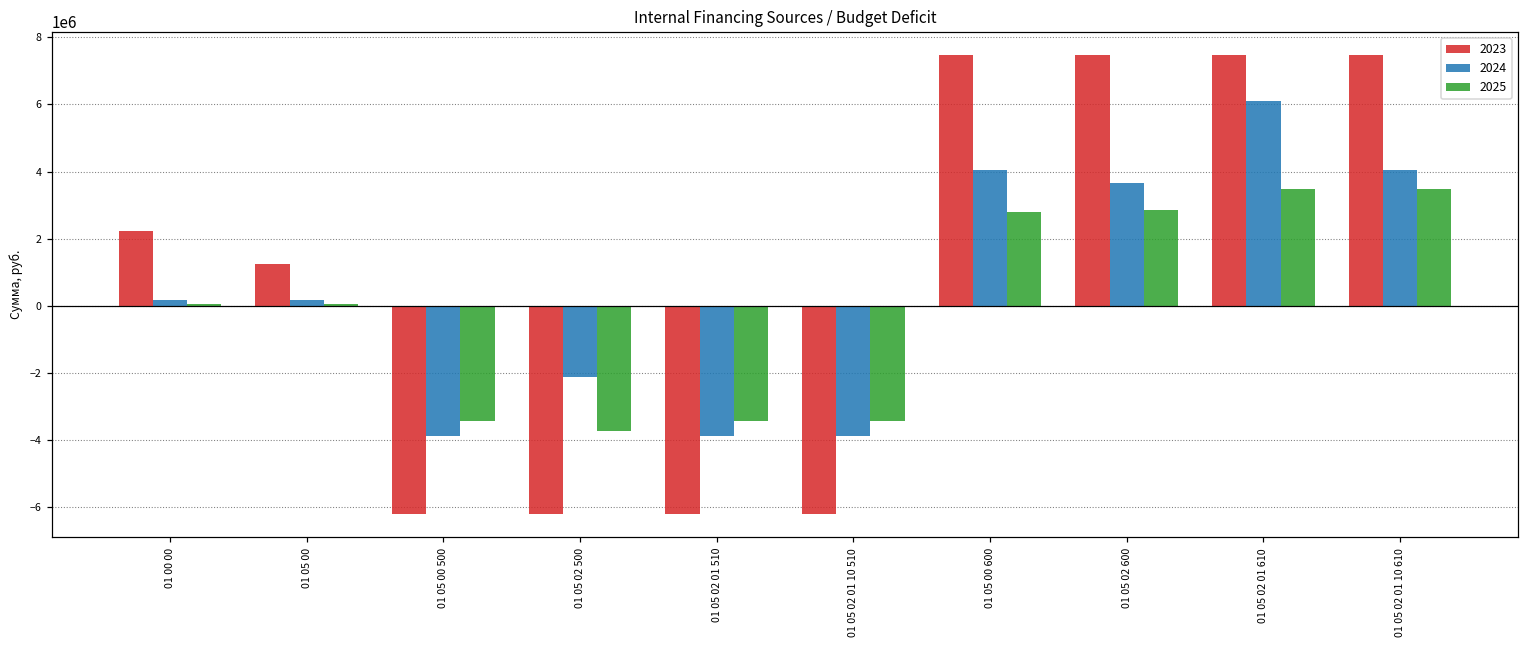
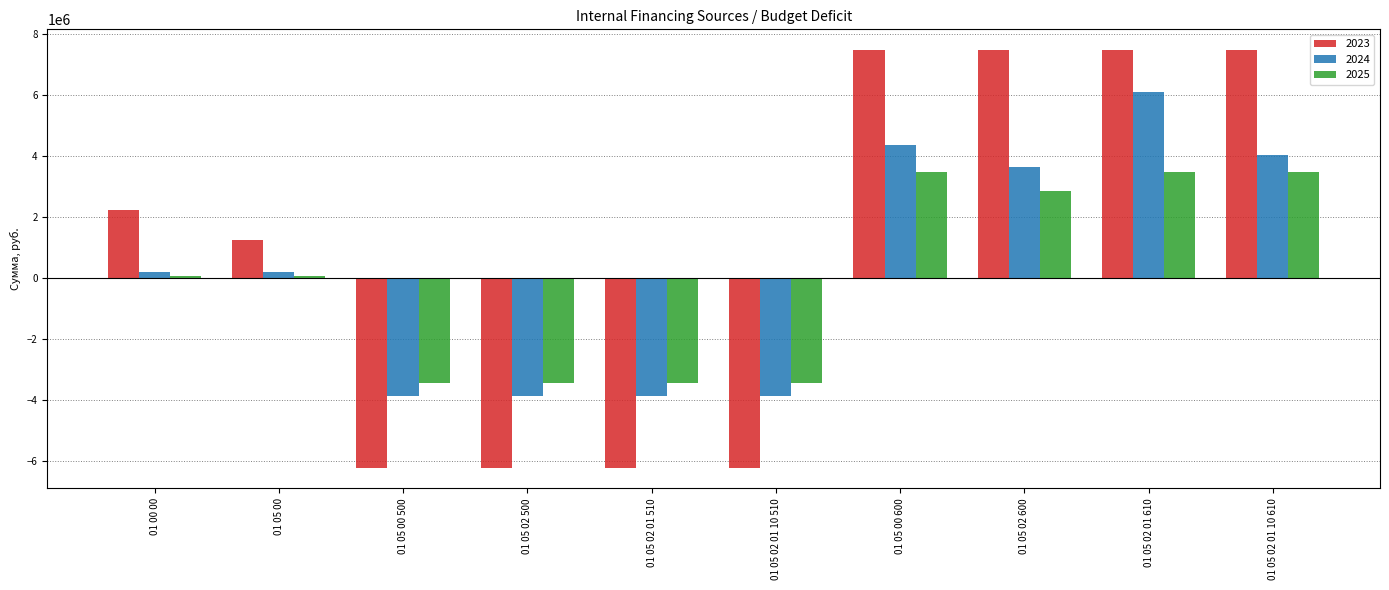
  {
    "2023": {
      "01 00 00": 2200000,
      "01 05 00": 1300000,
      "01 05 00 500": -6200000,
      "01 05 02 500": -6200000,
      "01 05 02 01 510": -6200000,
      "01 05 02 01 10 510": -6200000,
      "01 05 00 600": 7500000,
      "01 05 02 600": 7500000,
      "01 05 02 01 610": 7500000,
      "01 05 02 01 10 610": 7500000
    },
    "2024": {
      "01 00 00": 200000,
      "01 05 00": 200000,
      "01 05 00 500": -3900000,
-     "01 05 02 500": -2100000,
+     "01 05 02 500": -3900000,
      "01 05 02 01 510": -3900000,
      "01 05 02 01 10 510": -3900000,
-     "01 05 00 600": 4000000,
+     "01 05 00 600": 4400000,
      "01 05 02 600": 3700000,
      "01 05 02 01 610": 6100000,
      "01 05 02 01 10 610": 4000000
    },
    "2025": {
      "01 05 00 500": -3400000,
-     "01 05 02 500": -3700000,
+     "01 05 02 500": -3400000,
      "01 05 02 01 510": -3400000,
      "01 05 02 01 10 510": -3400000,
-     "01 05 00 600": 2800000,
+     "01 05 00 600": 3500000,
      "01 05 02 600": 2800000,
      "01 05 02 01 610": 3500000,
      "01 05 02 01 10 610": 3500000
    }
  }
